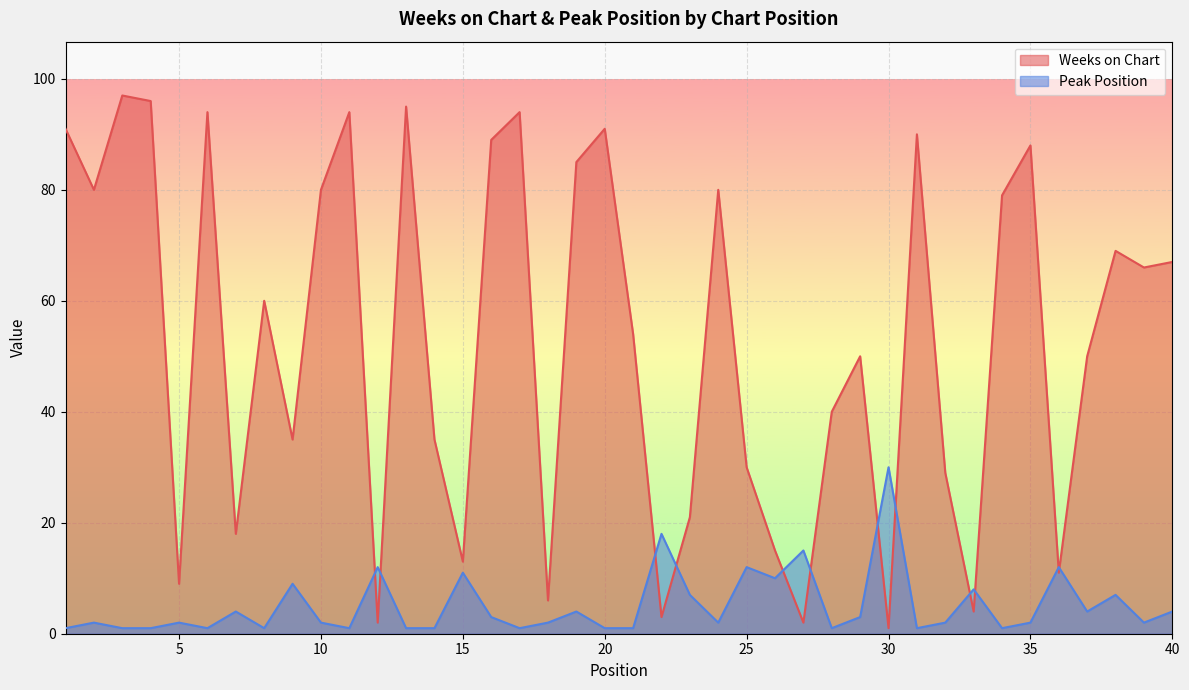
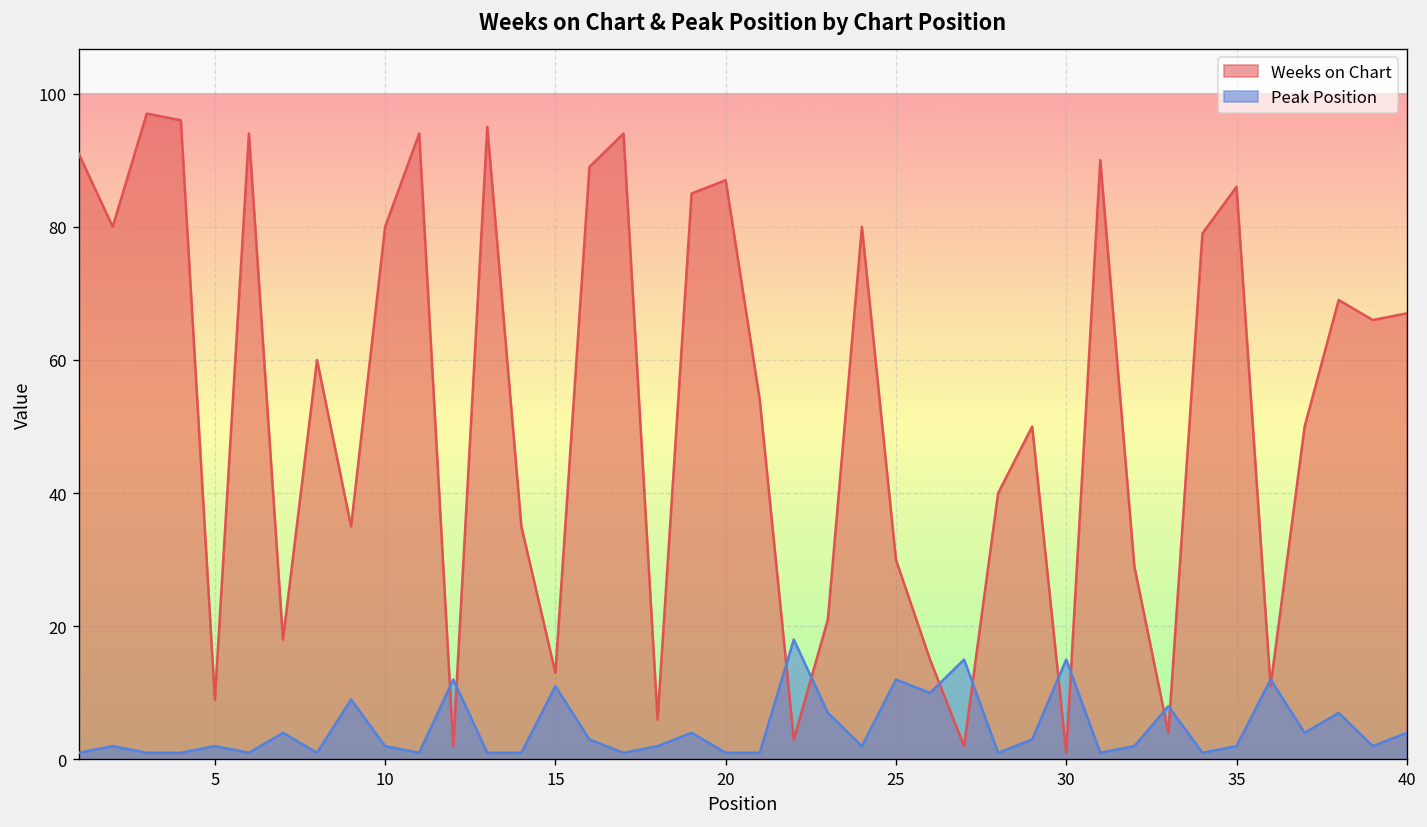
  {
    "Weeks on Chart": {
      "5": 9,
      "10": 80,
      "15": 13,
-     "20": 91,
+     "20": 87,
      "25": 30,
      "30": 1,
-     "35": 88,
+     "35": 86,
      "40": 67
    },
    "Peak Position": {
      "5": 2,
      "10": 2,
      "15": 11,
      "20": 1,
      "25": 12,
-     "30": 30,
+     "30": 15,
      "35": 2,
      "40": 4
    }
  }
